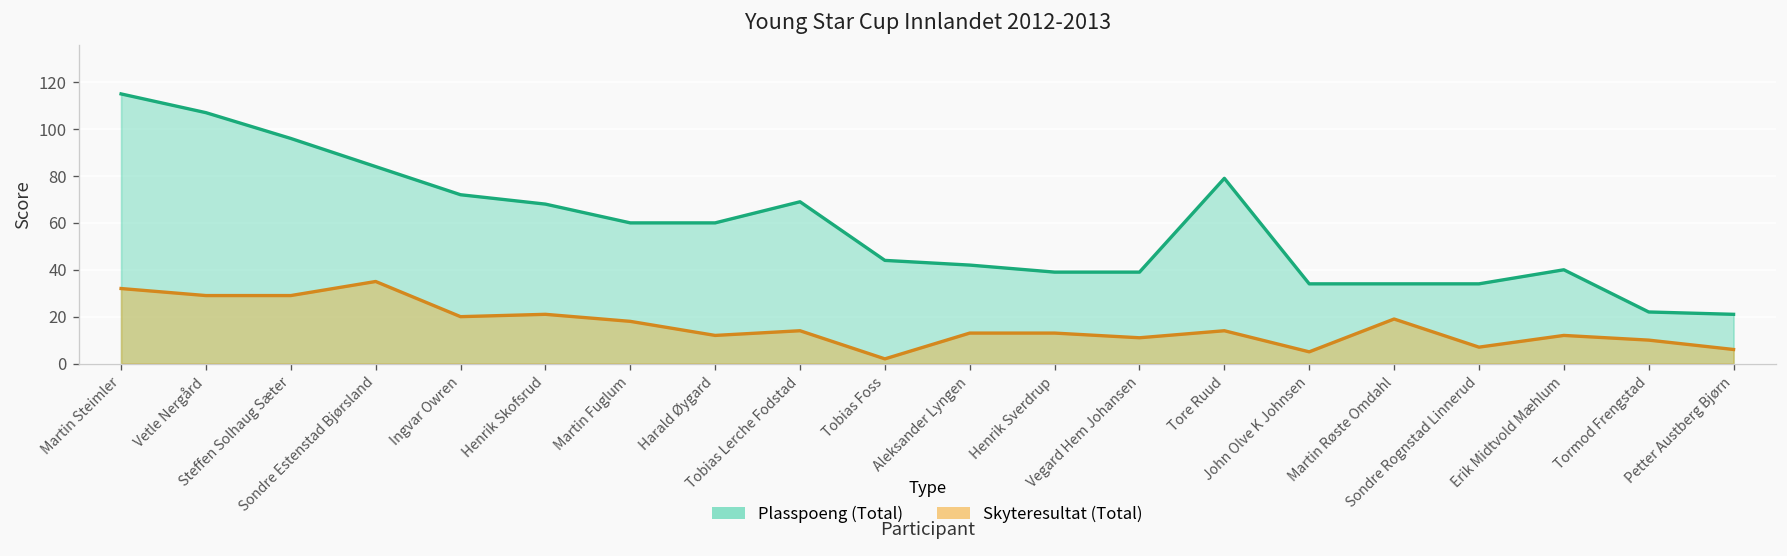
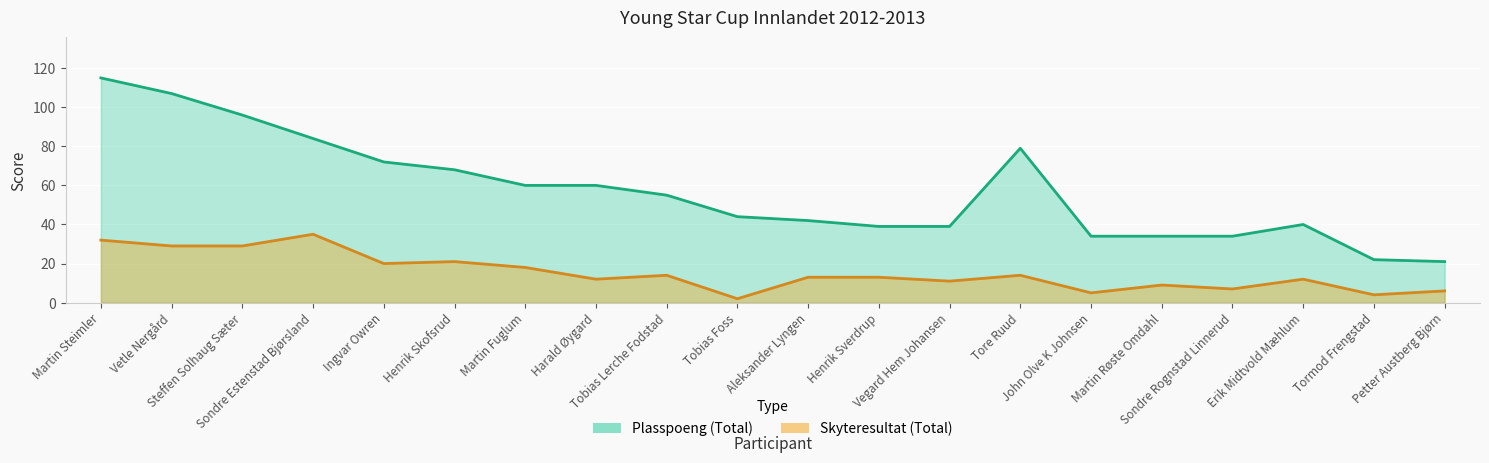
  {
    "Plasspoeng (Total)": {
      "Martin Steimler": 115,
      "Vetle Nergård": 107,
      "Steffen Solhaug Sæter": 96,
      "Sondre Estenstad Bjørsland": 84,
      "Ingvar Owren": 72,
      "Henrik Skofsrud": 68,
      "Martin Fuglum": 60,
      "Harald Øygard": 60,
-     "Tobias Lerche Fodstad": 69,
+     "Tobias Lerche Fodstad": 55,
      "Tobias Foss": 44,
      "Aleksander Lyngen": 42,
      "Henrik Sverdrup": 39,
      "Vegard Hem Johansen": 39,
      "Tore Ruud": 79,
      "John Olve K Johnsen": 34,
      "Martin Røste Omdahl": 34,
      "Sondre Rognstad Linnerud": 34,
      "Erik Midtvold Mæhlum": 40,
      "Tormod Frengstad": 22,
      "Petter Austberg Bjørn": 21
    },
    "Skyteresultat (Total)": {
      "Martin Steimler": 32,
      "Vetle Nergård": 29,
      "Steffen Solhaug Sæter": 29,
      "Sondre Estenstad Bjørsland": 35,
      "Ingvar Owren": 20,
      "Henrik Skofsrud": 21,
      "Martin Fuglum": 18,
      "Harald Øygard": 12,
      "Tobias Lerche Fodstad": 14,
      "Tobias Foss": 2,
      "Aleksander Lyngen": 13,
      "Henrik Sverdrup": 13,
      "Vegard Hem Johansen": 11,
      "Tore Ruud": 14,
      "John Olve K Johnsen": 5,
-     "Martin Røste Omdahl": 19,
+     "Martin Røste Omdahl": 9,
      "Sondre Rognstad Linnerud": 7,
      "Erik Midtvold Mæhlum": 12,
-     "Tormod Frengstad": 10,
+     "Tormod Frengstad": 4,
      "Petter Austberg Bjørn": 6
    }
  }
